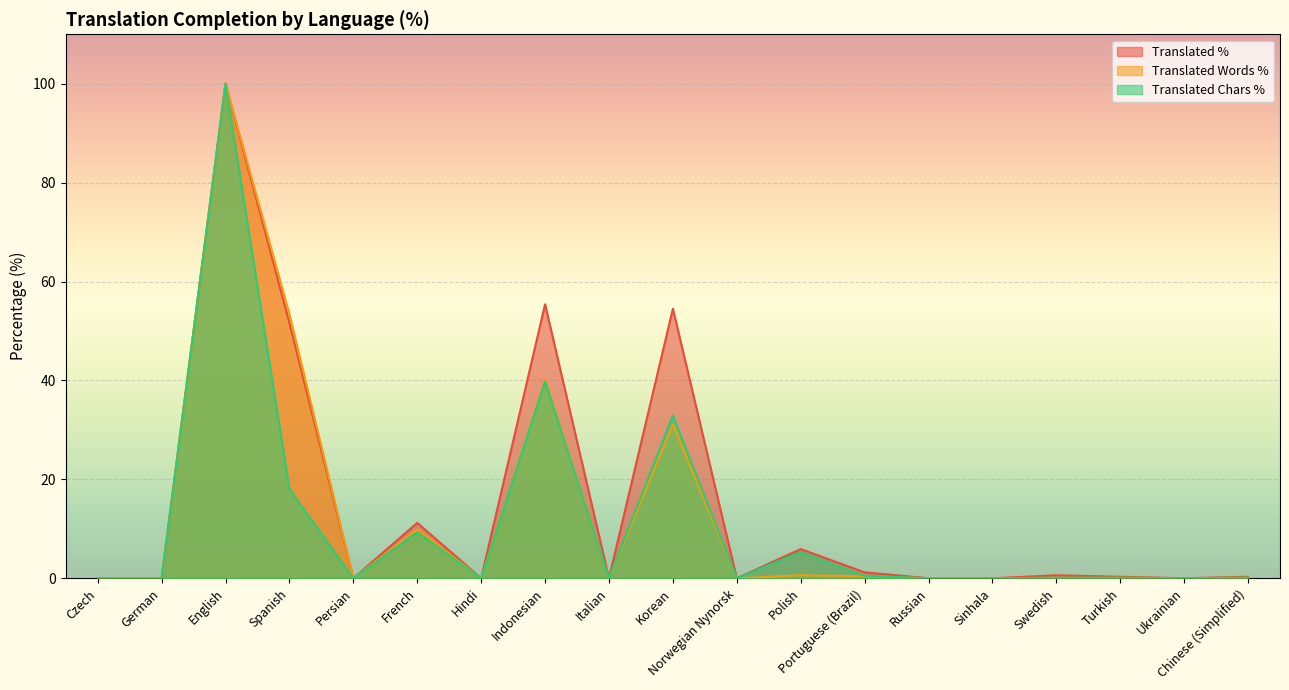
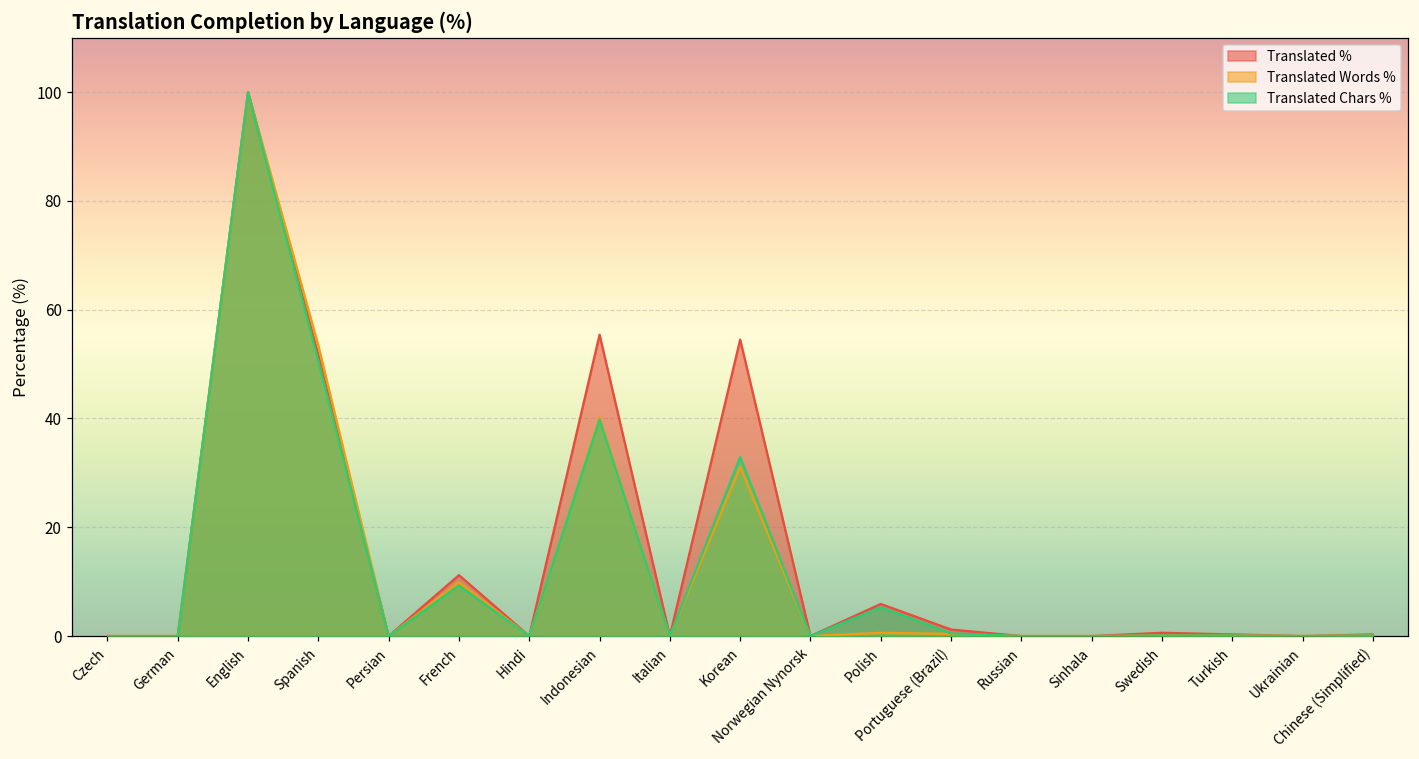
  {
    "Translated %": {
      "Spanish": 52,
      "French": 11,
      "Indonesian": 55,
      "Korean": 55,
      "Polish": 6,
      "Portuguese (Brazil)": 1
    },
    "Translated Words %": {
      "Spanish": 53,
      "French": 10,
      "Korean": 31,
      "Polish": 1
    },
    "Translated Chars %": {
-     "Spanish": 18,
+     "Spanish": 51,
      "French": 9,
      "Korean": 33,
      "Polish": 5
    }
  }
